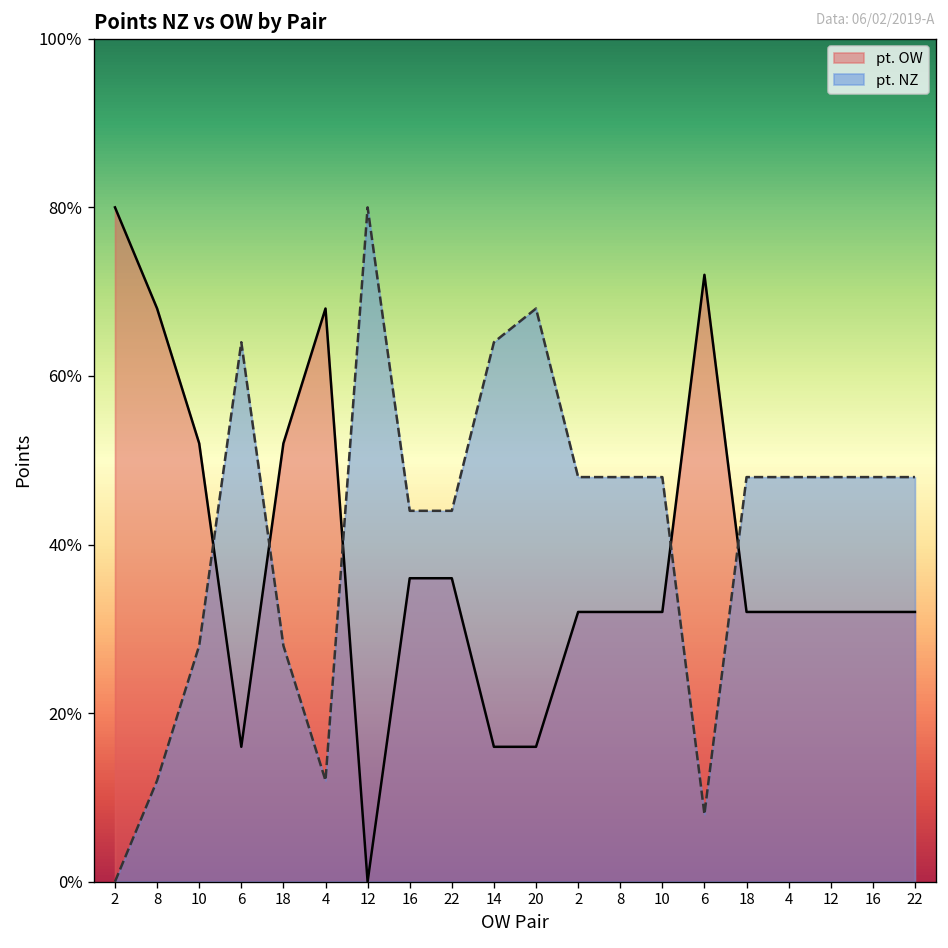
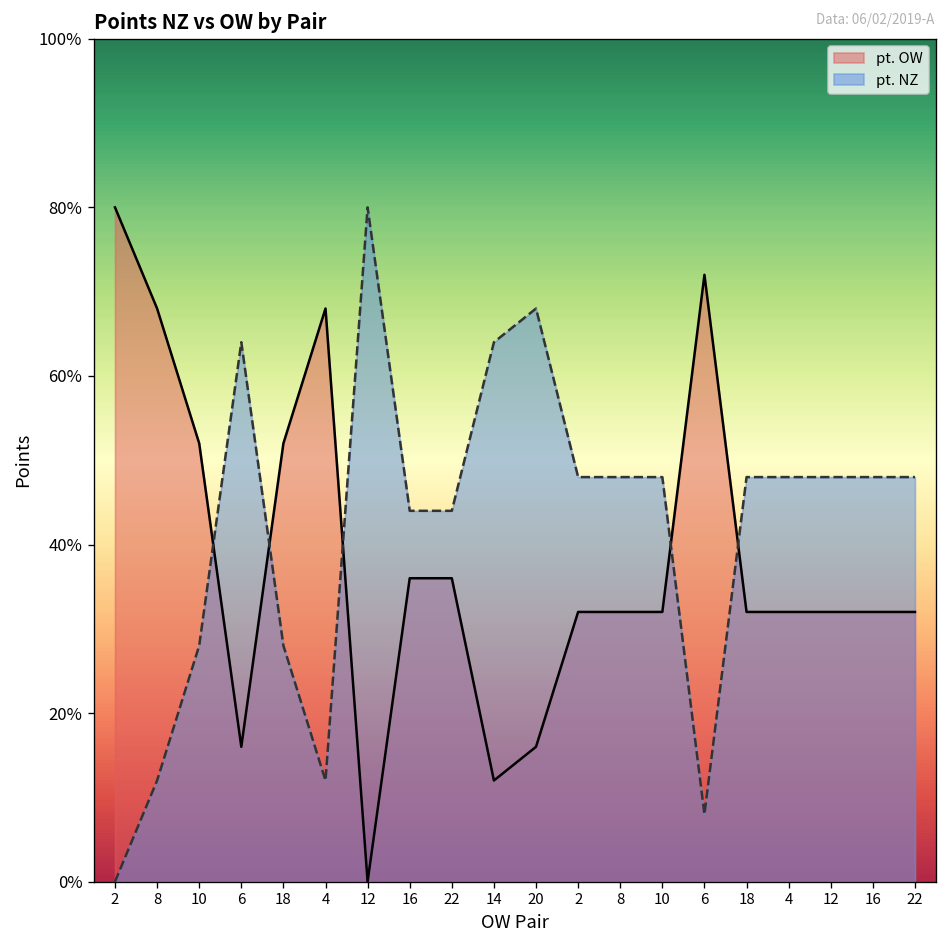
  {
    "pt. OW": {
-     "14": "16%",
+     "14": "12%",
      "20": "16%"
    },
    "pt. NZ": {
      "14": "64%",
      "20": "68%"
    }
  }
